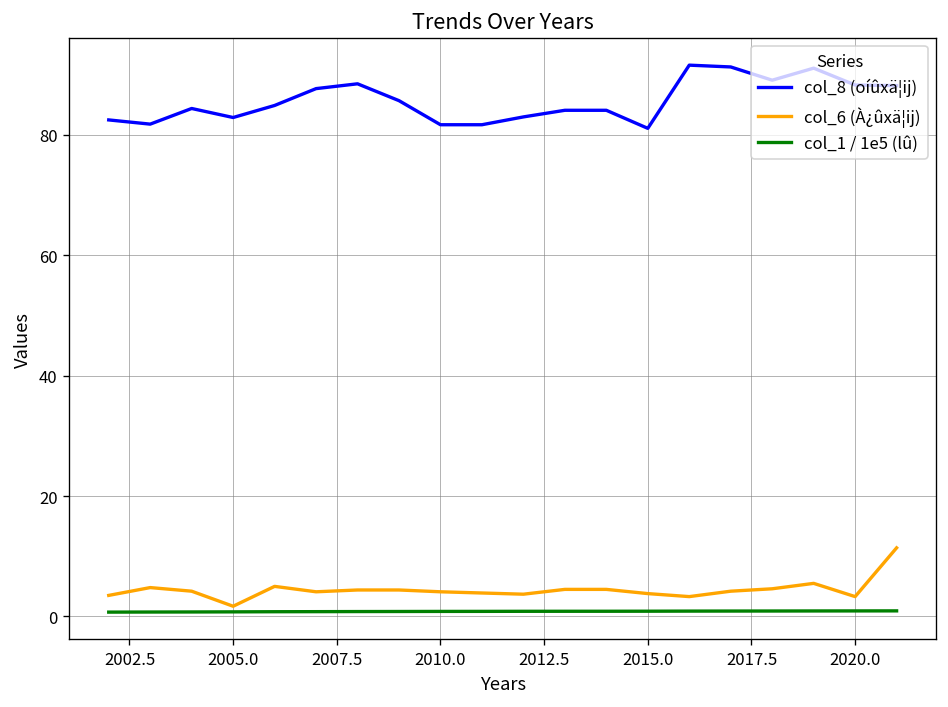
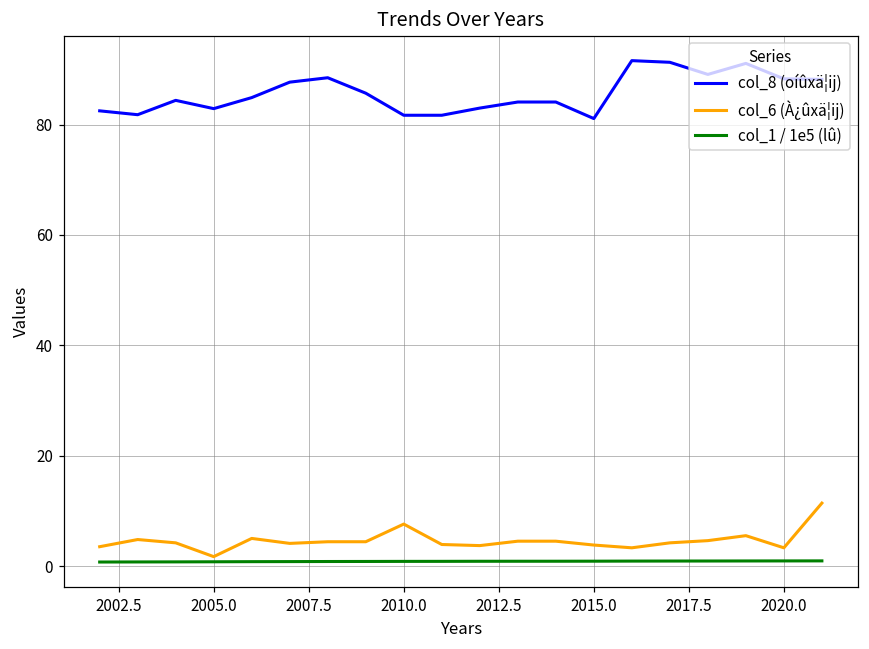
  {
    "col_8 (oíûxä¦ij)": {
      "2005.0": 83,
      "2010.0": 82,
      "2015.0": 81
    },
    "col_6 (À¿ûxä¦ij)": {
      "2005.0": 2,
-     "2010.0": 4,
+     "2010.0": 8,
      "2015.0": 4,
      "2020.0": 3
    },
    "col_1 / 1e5 (lû)": {
      "2005.0": 1,
      "2010.0": 1,
      "2015.0": 1,
      "2020.0": 1
    }
  }
